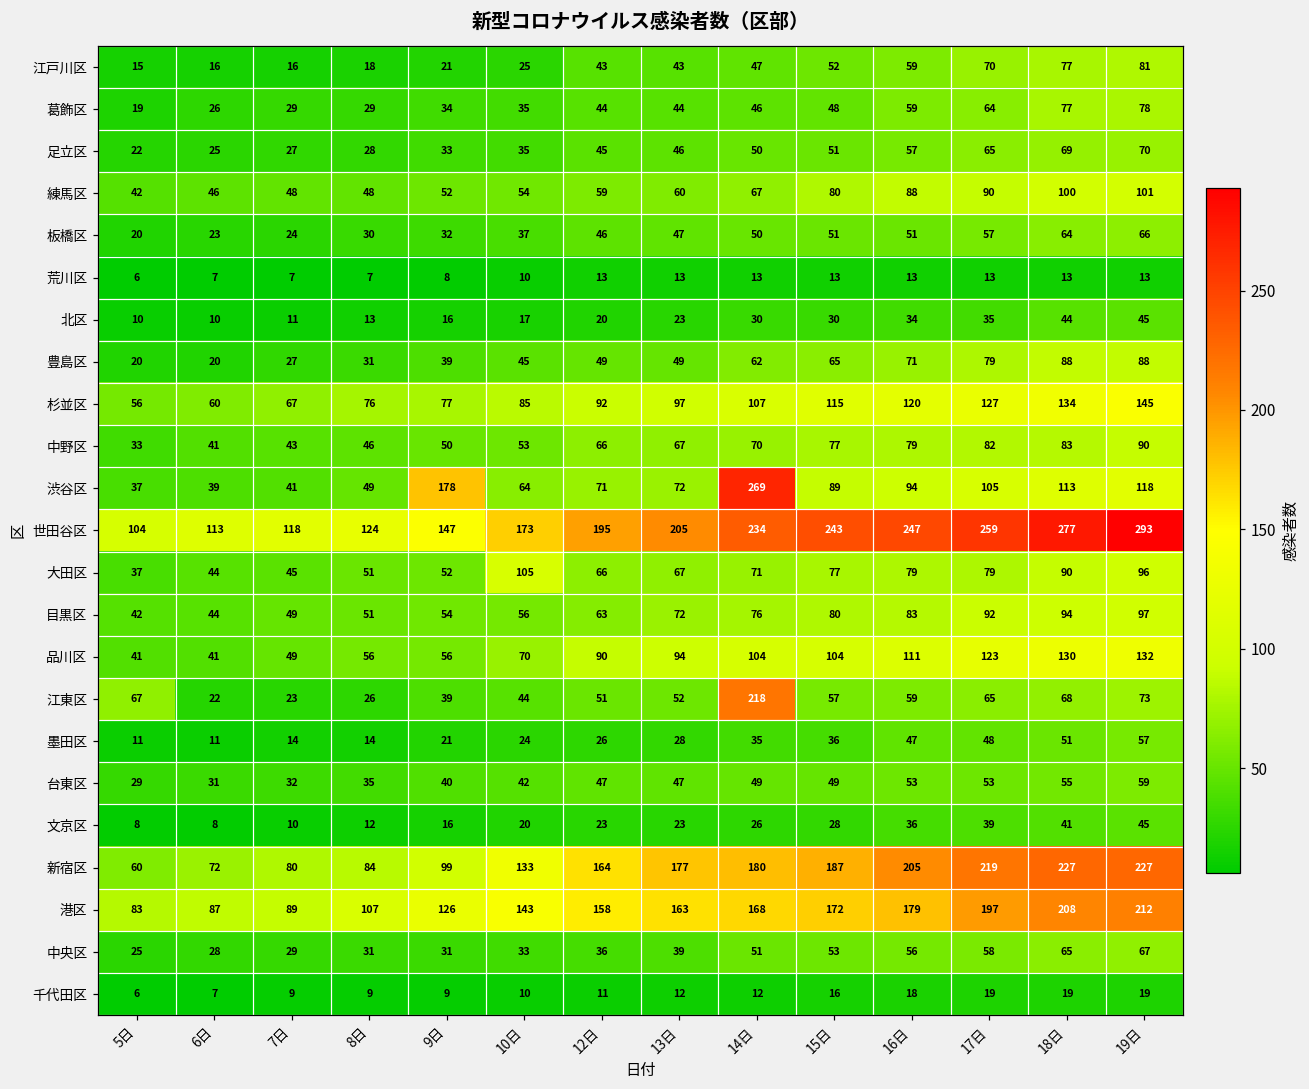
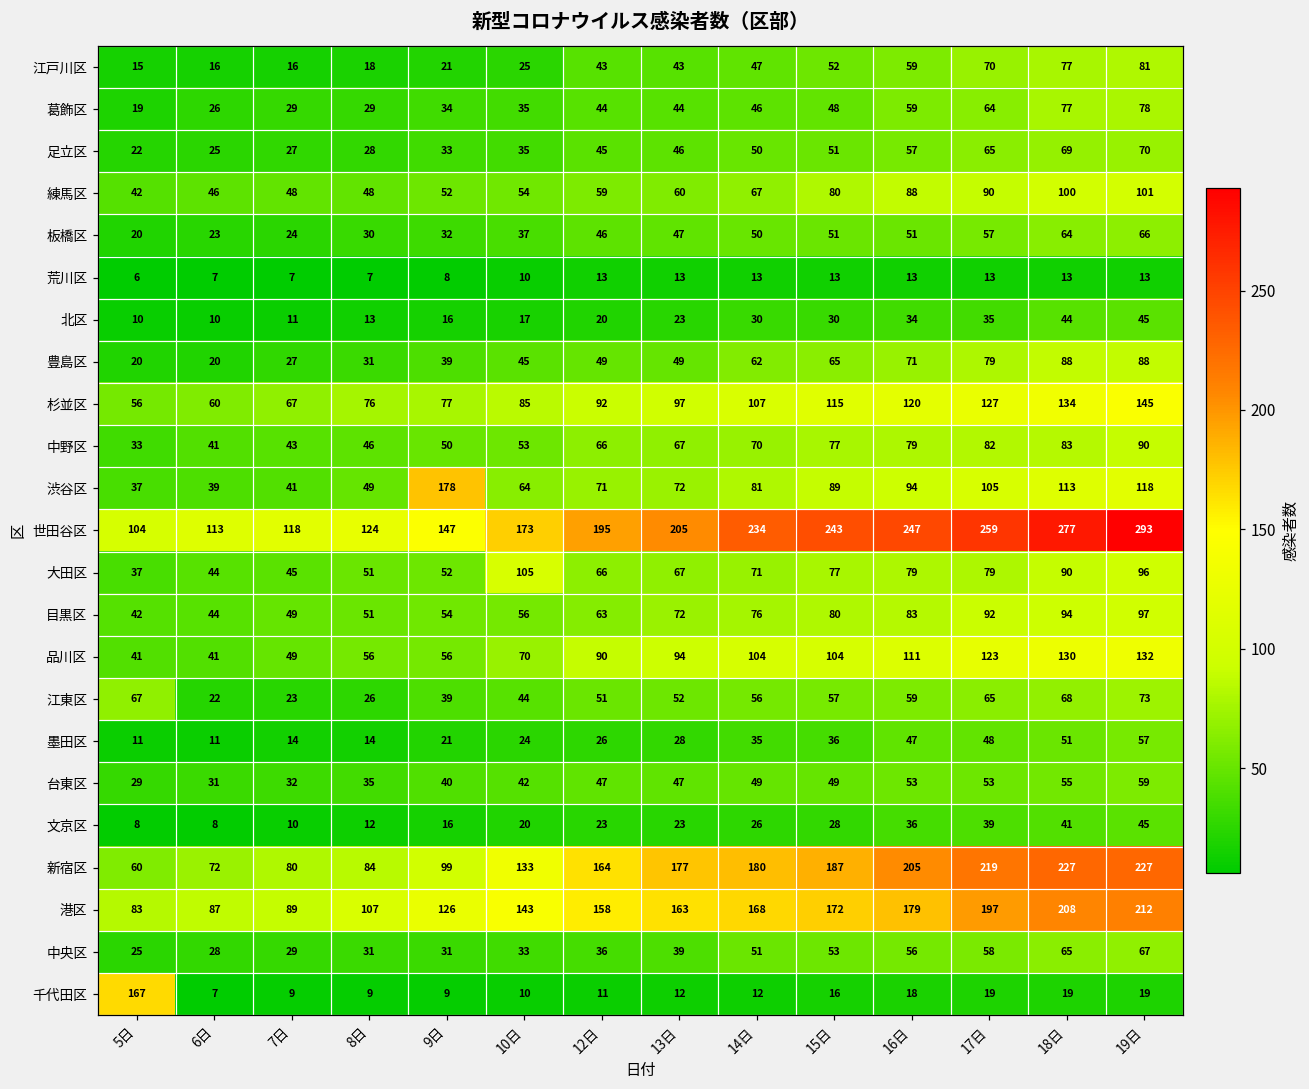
  {
    "渋谷区": {
      "5日": 37,
      "6日": 39,
      "7日": 41,
      "8日": 49,
      "9日": 178,
      "10日": 64,
      "12日": 71,
      "13日": 72,
-     "14日": 269,
+     "14日": 81,
      "15日": 89,
      "16日": 94,
      "17日": 105,
      "18日": 113,
      "19日": 118
    },
    "江東区": {
      "5日": 67,
      "6日": 22,
      "7日": 23,
      "8日": 26,
      "9日": 39,
      "10日": 44,
      "12日": 51,
      "13日": 52,
-     "14日": 218,
+     "14日": 56,
      "15日": 57,
      "16日": 59,
      "17日": 65,
      "18日": 68,
      "19日": 73
    },
    "千代田区": {
-     "5日": 6,
+     "5日": 167,
      "6日": 7,
      "7日": 9,
      "8日": 9,
      "9日": 9,
      "10日": 10,
      "12日": 11,
      "13日": 12,
      "14日": 12,
      "15日": 16,
      "16日": 18,
      "17日": 19,
      "18日": 19,
      "19日": 19
    }
  }
